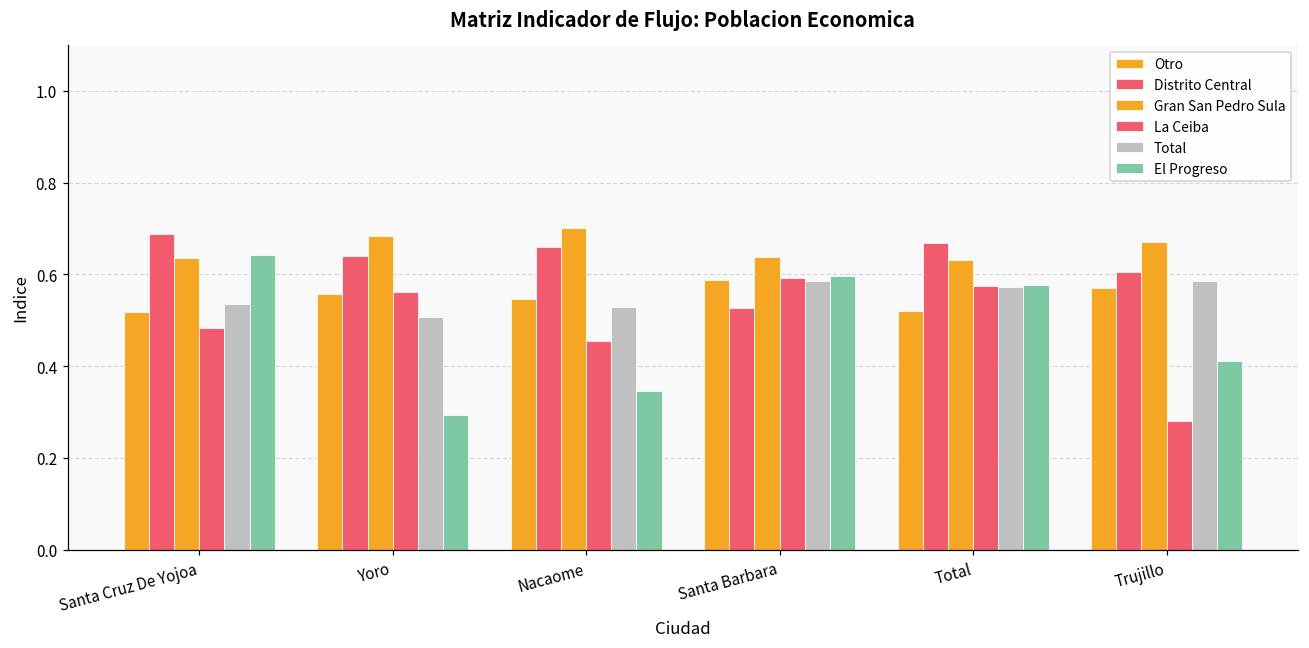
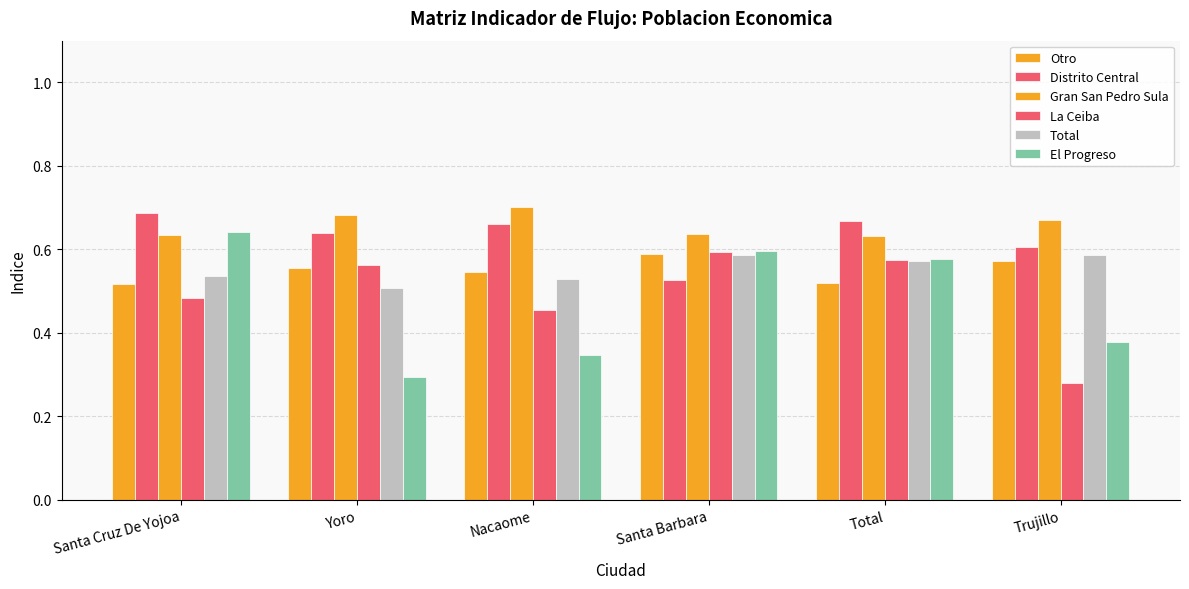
  {
    "Total": {
      "Santa Cruz De Yojoa": 0.54,
      "Yoro": 0.51,
      "Nacaome": 0.53,
      "Santa Barbara": 0.59,
      "Total": 0.57,
      "Trujillo": 0.59
    },
    "El Progreso": {
      "Santa Cruz De Yojoa": 0.64,
      "Yoro": 0.29,
      "Nacaome": 0.35,
      "Santa Barbara": 0.60,
      "Total": 0.58,
-     "Trujillo": 0.41
+     "Trujillo": 0.38
    }
  }
